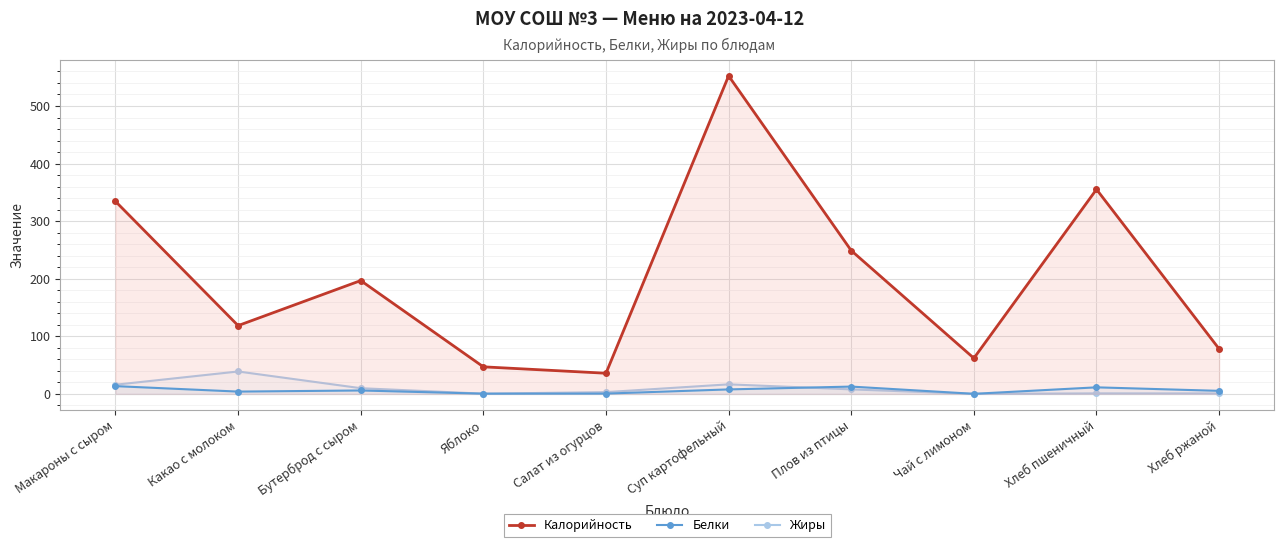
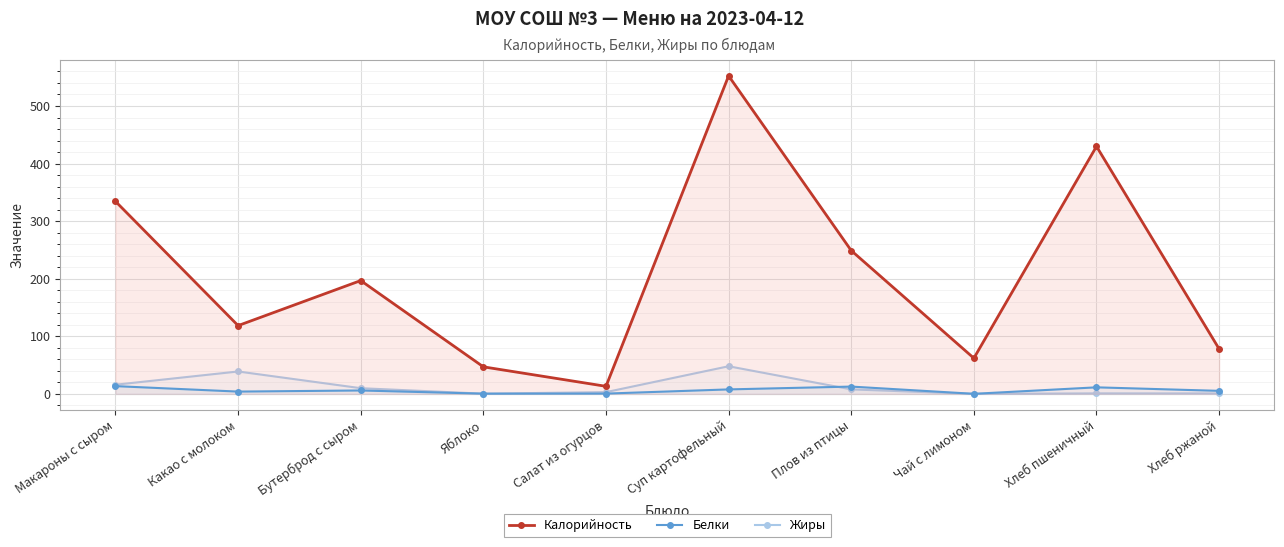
  {
    "Калорийность": {
      "Макароны с сыром": 330,
      "Какао с молоком": 120,
      "Бутерброд с сыром": 200,
      "Яблоко": 50,
-     "Салат из огурцов": 40,
+     "Салат из огурцов": 10,
      "Суп картофельный": 550,
      "Плов из птицы": 250,
      "Чай с лимоном": 60,
-     "Хлеб пшеничный": 360,
+     "Хлеб пшеничный": 430,
      "Хлеб ржаной": 80
    },
    "Белки": {
      "Какао с молоком": 0,
      "Суп картофельный": 10,
      "Плов из птицы": 10,
      "Хлеб пшеничный": 10,
      "Хлеб ржаной": 10
    },
    "Жиры": {
      "Какао с молоком": 40,
-     "Суп картофельный": 20,
+     "Суп картофельный": 50,
      "Плов из птицы": 10,
      "Хлеб пшеничный": 0,
      "Хлеб ржаной": 0
    }
  }
